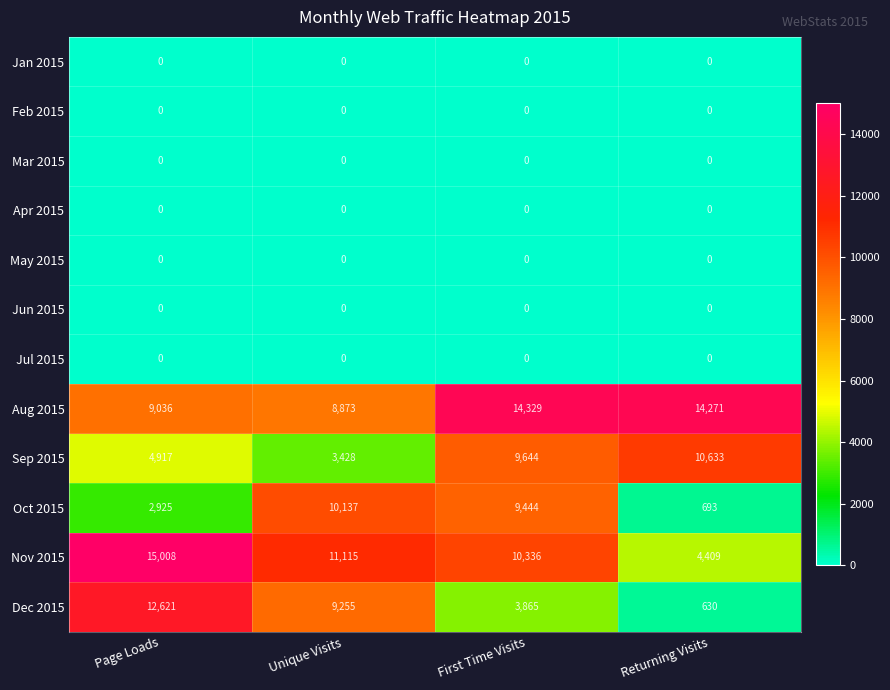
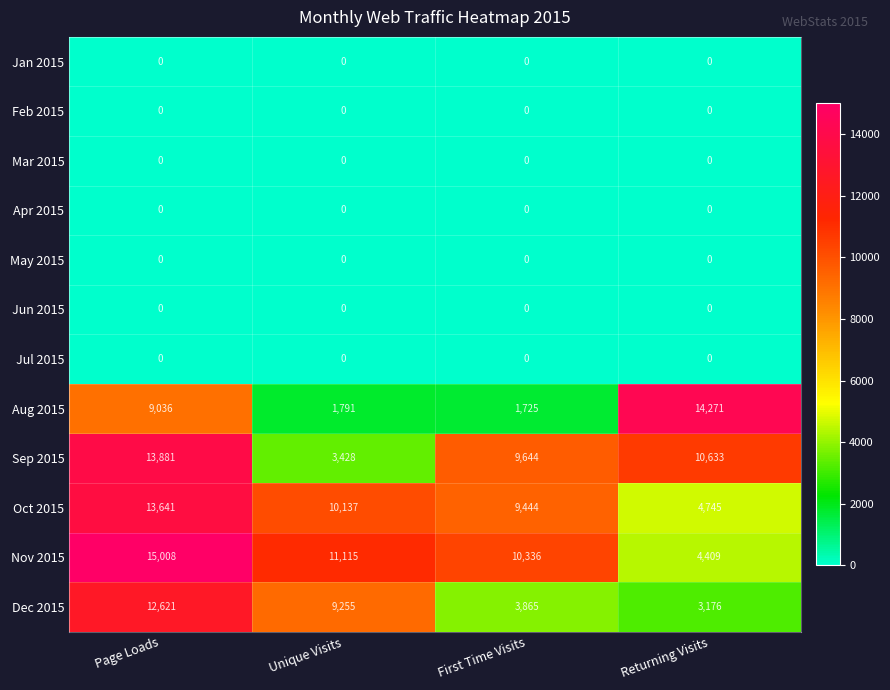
  {
    "Jan 2015": {
      "Page Loads": "0",
      "Unique Visits": "0",
      "First Time Visits": "0",
      "Returning Visits": "0"
    },
    "Feb 2015": {
      "Page Loads": "0",
      "Unique Visits": "0",
      "First Time Visits": "0",
      "Returning Visits": "0"
    },
    "Mar 2015": {
      "Page Loads": "0",
      "Unique Visits": "0",
      "First Time Visits": "0",
      "Returning Visits": "0"
    },
    "Apr 2015": {
      "Page Loads": "0",
      "Unique Visits": "0",
      "First Time Visits": "0",
      "Returning Visits": "0"
    },
    "May 2015": {
      "Page Loads": "0",
      "Unique Visits": "0",
      "First Time Visits": "0",
      "Returning Visits": "0"
    },
    "Jun 2015": {
      "Page Loads": "0",
      "Unique Visits": "0",
      "First Time Visits": "0",
      "Returning Visits": "0"
    },
    "Jul 2015": {
      "Page Loads": "0",
      "Unique Visits": "0",
      "First Time Visits": "0",
      "Returning Visits": "0"
    },
    "Aug 2015": {
      "Page Loads": "9,036",
-     "Unique Visits": "8,873",
-     "First Time Visits": "14,329",
+     "Unique Visits": "1,791",
+     "First Time Visits": "1,725",
      "Returning Visits": "14,271"
    },
    "Sep 2015": {
-     "Page Loads": "4,917",
+     "Page Loads": "13,881",
      "Unique Visits": "3,428",
      "First Time Visits": "9,644",
      "Returning Visits": "10,633"
    },
    "Oct 2015": {
-     "Page Loads": "2,925",
+     "Page Loads": "13,641",
      "Unique Visits": "10,137",
      "First Time Visits": "9,444",
-     "Returning Visits": "693"
+     "Returning Visits": "4,745"
    },
    "Nov 2015": {
      "Page Loads": "15,008",
      "Unique Visits": "11,115",
      "First Time Visits": "10,336",
      "Returning Visits": "4,409"
    },
    "Dec 2015": {
      "Page Loads": "12,621",
      "Unique Visits": "9,255",
      "First Time Visits": "3,865",
-     "Returning Visits": "630"
+     "Returning Visits": "3,176"
    }
  }
